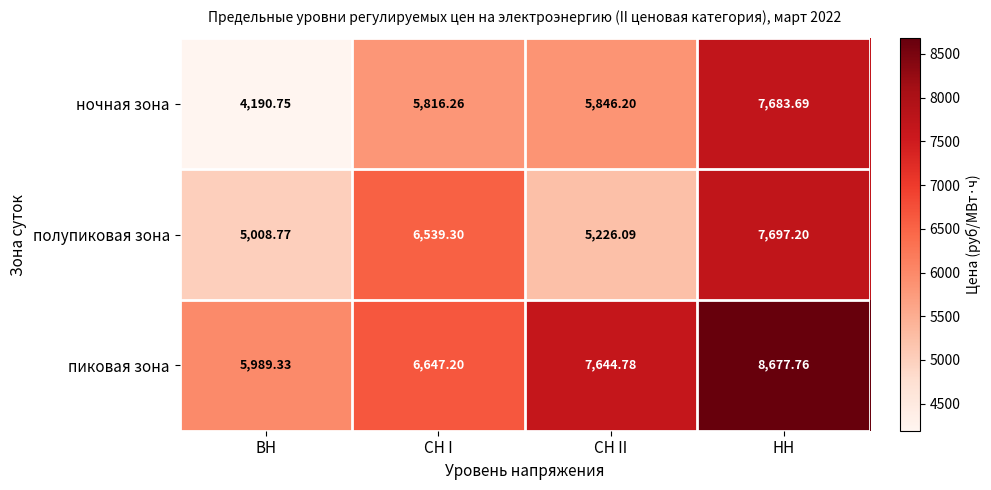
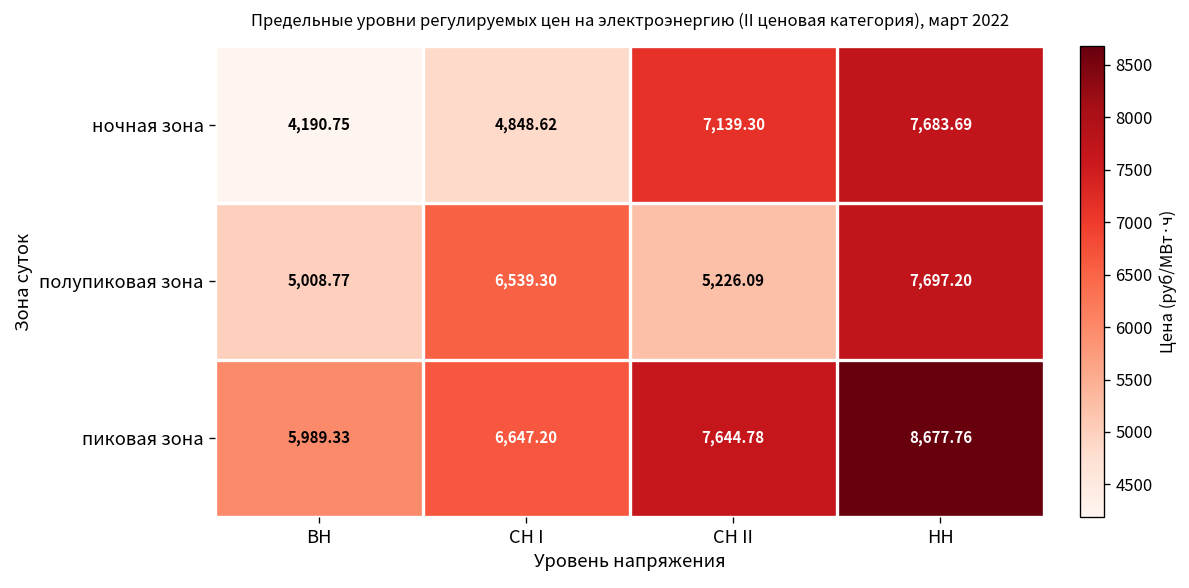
  {
    "ночная зона": {
      "ВН": "4,190.75",
-     "СН I": "5,816.26",
-     "СН II": "5,846.20",
+     "СН I": "4,848.62",
+     "СН II": "7,139.30",
      "НН": "7,683.69"
    },
    "полупиковая зона": {
      "ВН": "5,008.77",
      "СН I": "6,539.30",
      "СН II": "5,226.09",
      "НН": "7,697.20"
    },
    "пиковая зона": {
      "ВН": "5,989.33",
      "СН I": "6,647.20",
      "СН II": "7,644.78",
      "НН": "8,677.76"
    }
  }
